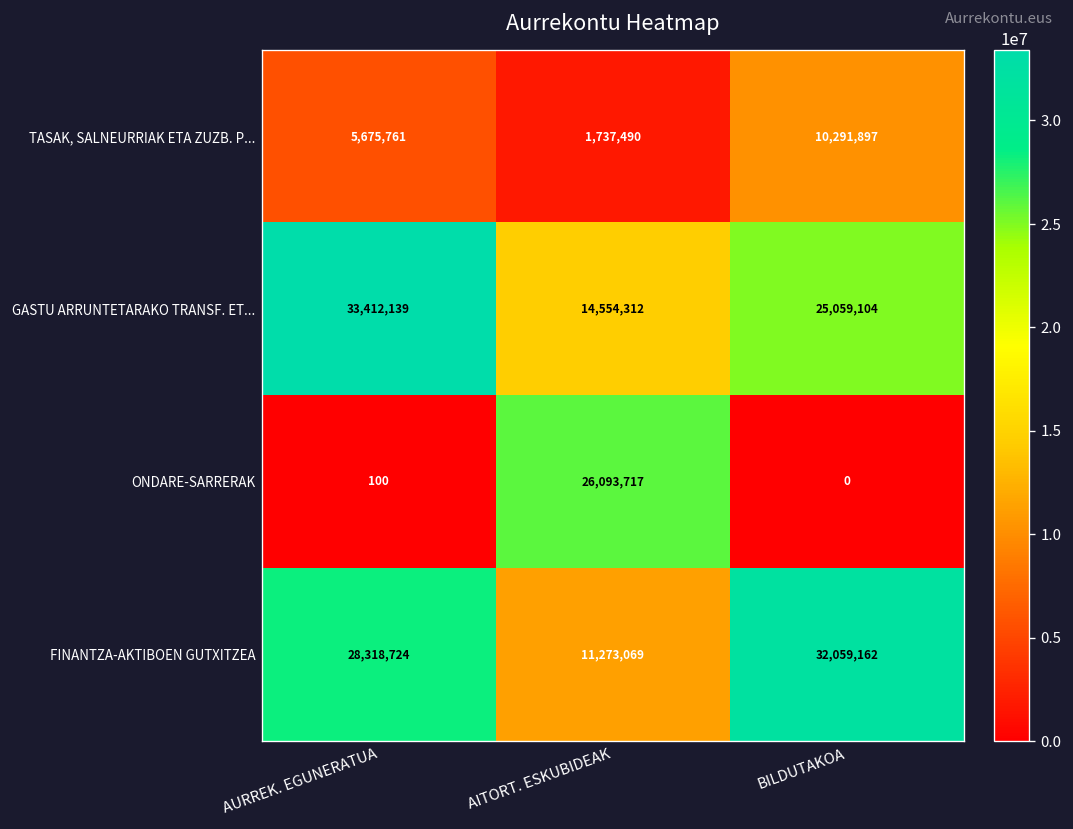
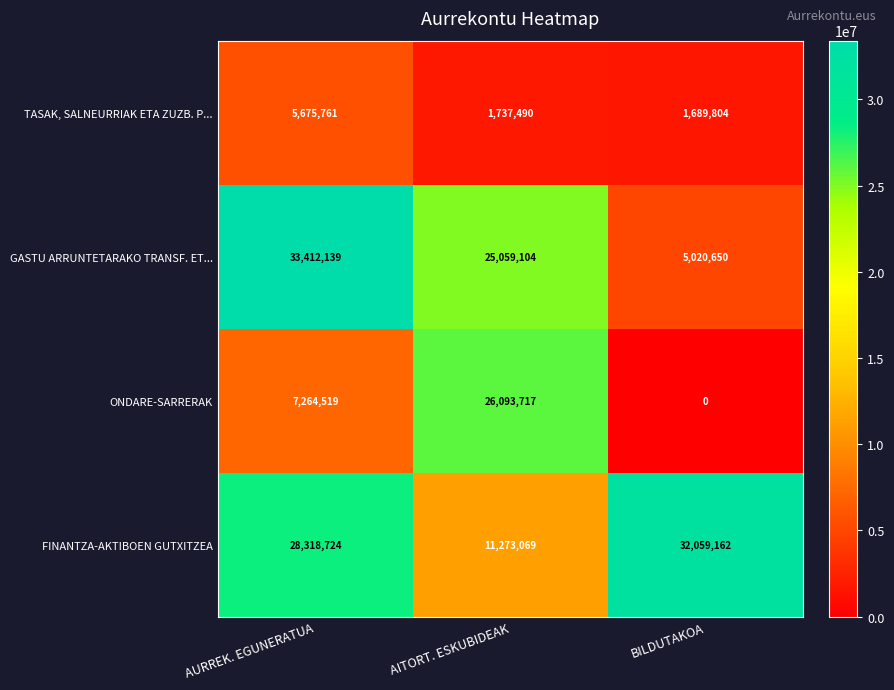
  {
    "TASAK, SALNEURRIAK ETA ZUZB. P...": {
      "AURREK. EGUNERATUA": "5,675,761",
      "AITORT. ESKUBIDEAK": "1,737,490",
-     "BILDUTAKOA": "10,291,897"
+     "BILDUTAKOA": "1,689,804"
    },
    "GASTU ARRUNTETARAKO TRANSF. ET...": {
      "AURREK. EGUNERATUA": "33,412,139",
-     "AITORT. ESKUBIDEAK": "14,554,312",
-     "BILDUTAKOA": "25,059,104"
+     "AITORT. ESKUBIDEAK": "25,059,104",
+     "BILDUTAKOA": "5,020,650"
    },
    "ONDARE-SARRERAK": {
-     "AURREK. EGUNERATUA": "100",
+     "AURREK. EGUNERATUA": "7,264,519",
      "AITORT. ESKUBIDEAK": "26,093,717",
      "BILDUTAKOA": "0"
    },
    "FINANTZA-AKTIBOEN GUTXITZEA": {
      "AURREK. EGUNERATUA": "28,318,724",
      "AITORT. ESKUBIDEAK": "11,273,069",
      "BILDUTAKOA": "32,059,162"
    }
  }
